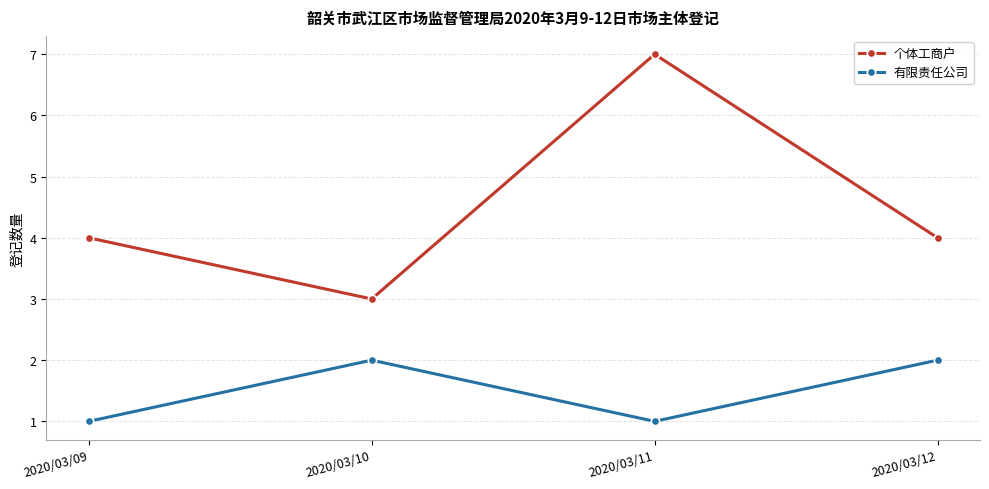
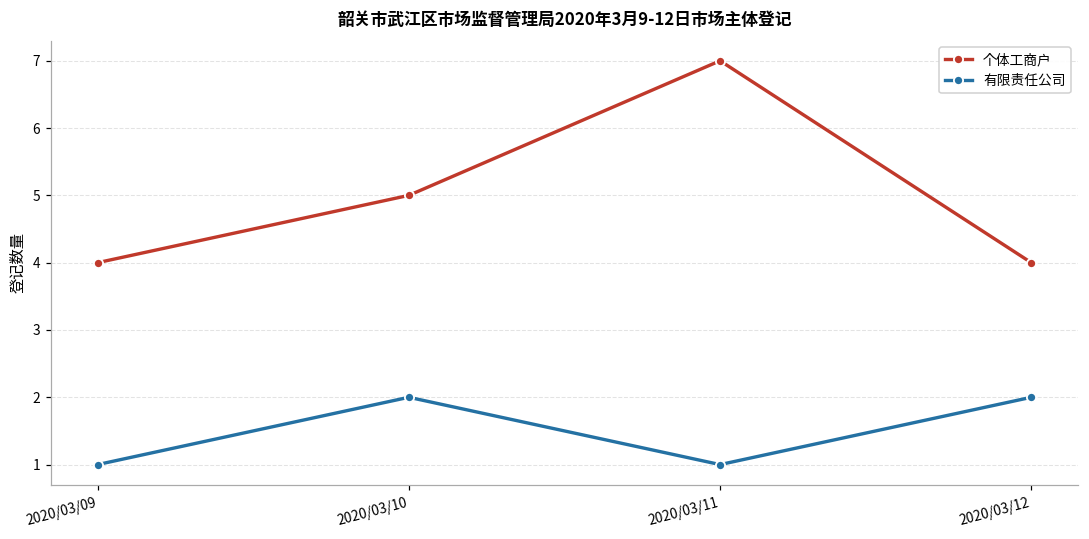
  {
    "个体工商户": {
      "2020/03/09": 4,
-     "2020/03/10": 3,
+     "2020/03/10": 5,
      "2020/03/11": 7,
      "2020/03/12": 4
    },
    "有限责任公司": {
      "2020/03/09": 1,
      "2020/03/10": 2,
      "2020/03/11": 1,
      "2020/03/12": 2
    }
  }
